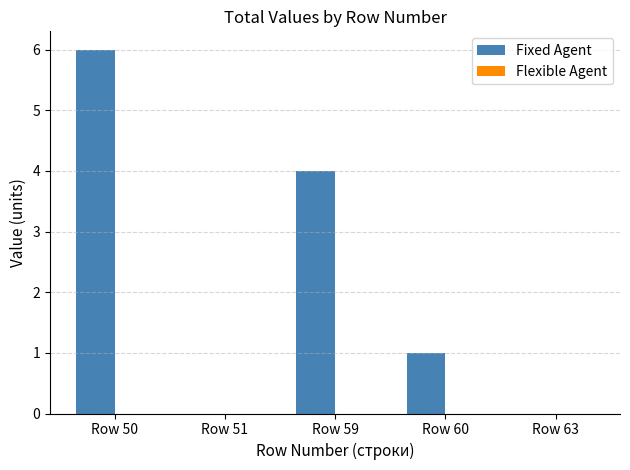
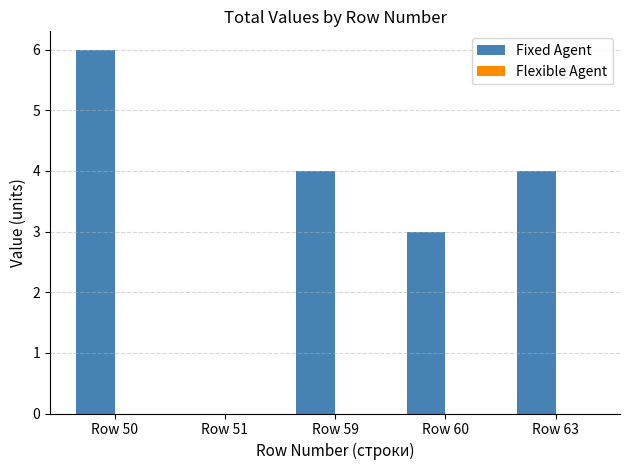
  {
    "Fixed Agent": {
      "Row 50": 6,
      "Row 51": 0,
      "Row 59": 4,
-     "Row 60": 1,
-     "Row 63": 0
+     "Row 60": 3,
+     "Row 63": 4
    },
    "Flexible Agent": {
      "Row 50": 0,
      "Row 51": 0,
      "Row 59": 0,
      "Row 60": 0,
      "Row 63": 0
    }
  }
